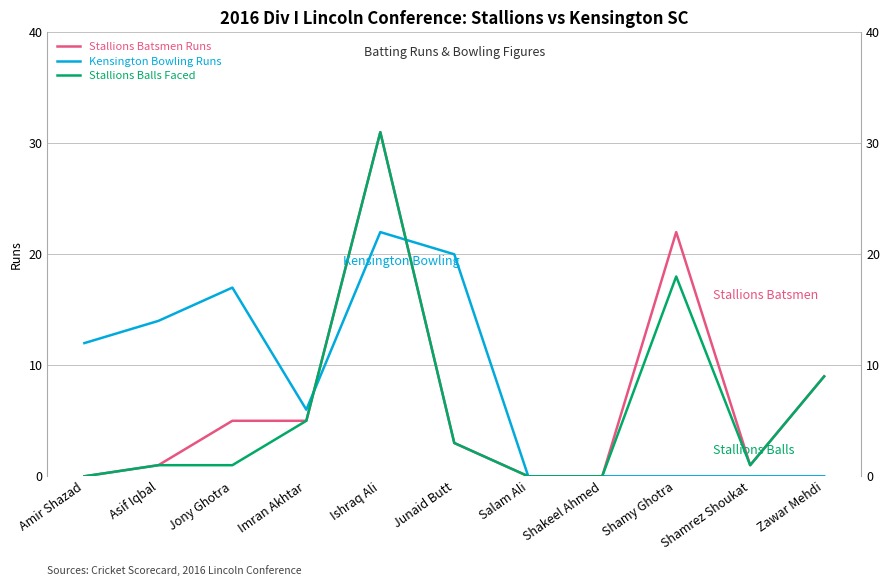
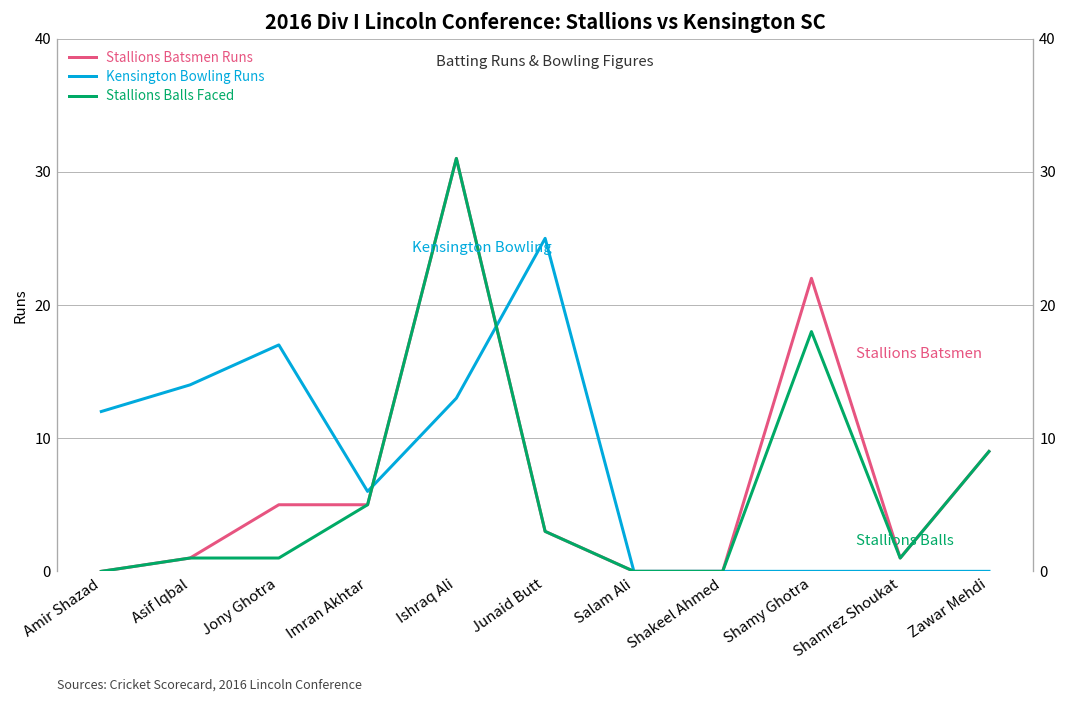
  {
    "Stallions Batsmen Runs": {
      "Jony Ghotra": 5,
      "Shamy Ghotra": 22
    },
    "Kensington Bowling Runs": {
      "Amir Shazad": 12,
      "Asif Iqbal": 14,
      "Jony Ghotra": 17,
      "Imran Akhtar": 6,
-     "Ishraq Ali": 22,
-     "Junaid Butt": 20,
+     "Ishraq Ali": 13,
+     "Junaid Butt": 25,
      "Shamy Ghotra": 0,
      "Shamrez Shoukat": 0,
      "Zawar Mehdi": 0
    },
    "Stallions Balls Faced": {
      "Jony Ghotra": 1,
      "Shamy Ghotra": 18
    }
  }
